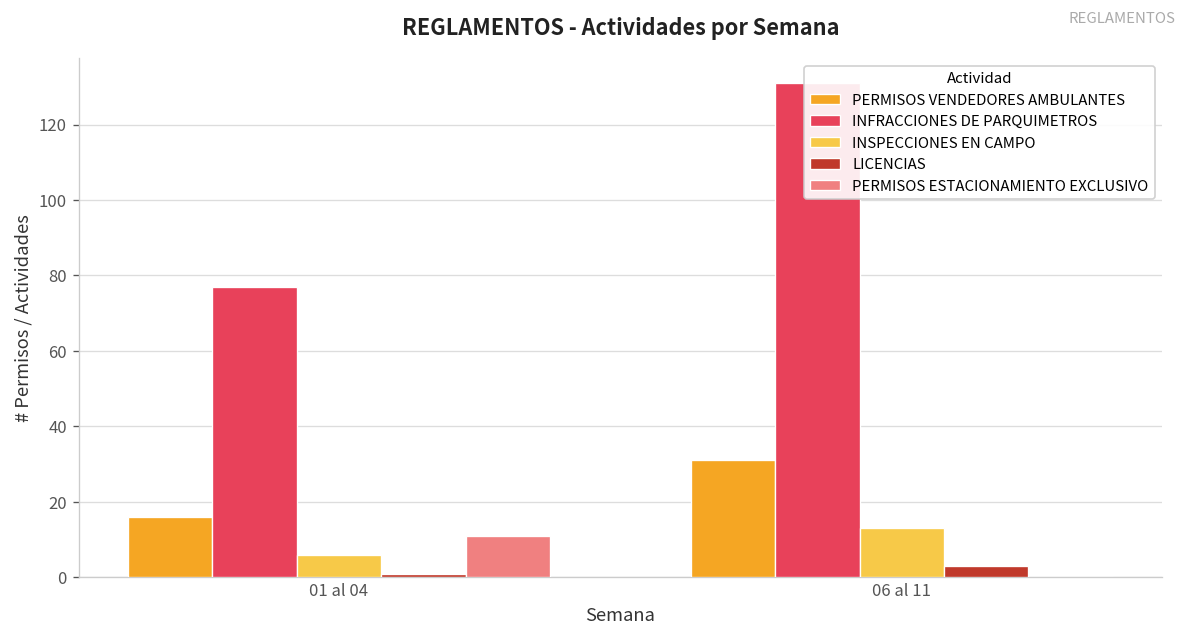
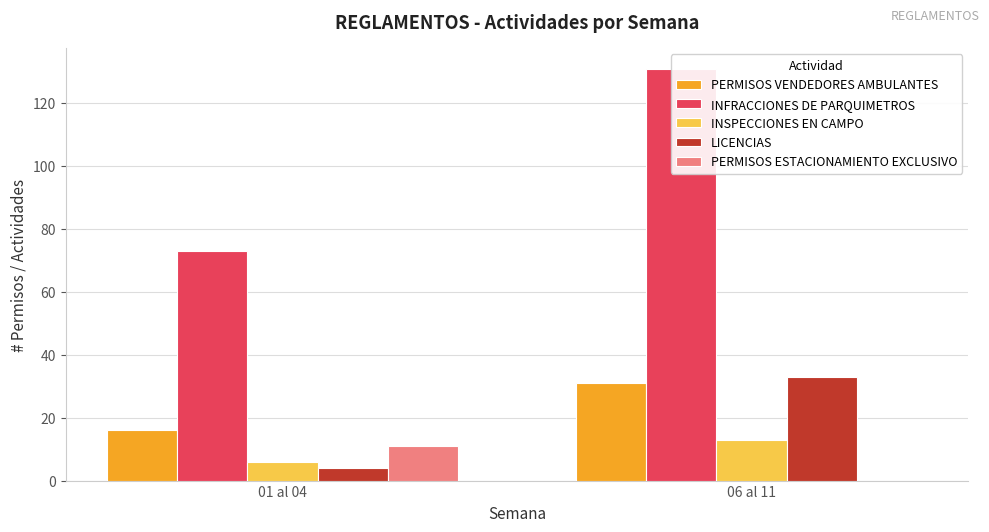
  {
    "INFRACCIONES DE PARQUIMETROS": {
-     "01 al 04": 77
+     "01 al 04": 73
    },
    "LICENCIAS": {
-     "01 al 04": 1,
-     "06 al 11": 3
+     "01 al 04": 4,
+     "06 al 11": 33
    },
    "PERMISOS ESTACIONAMIENTO EXCLUSIVO": {
      "01 al 04": 11,
      "06 al 11": 0
    }
  }
